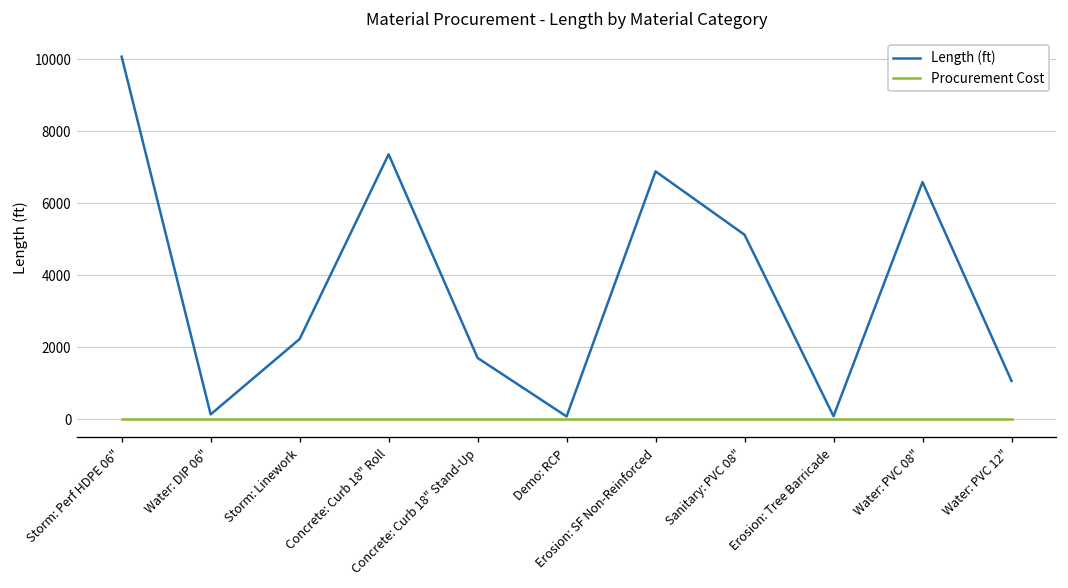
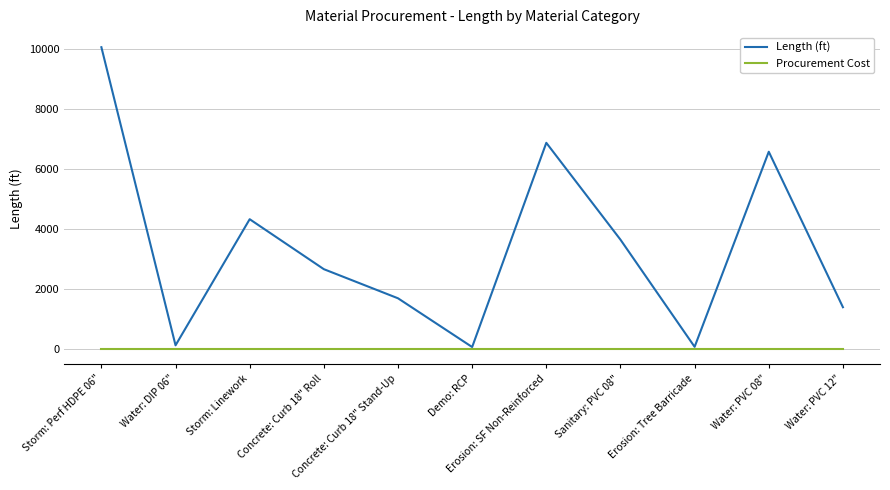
  {
    "Length (ft)": {
      "Storm: Perf HDPE 06\"": 10100,
      "Water: DIP 06\"": 100,
-     "Storm: Linework": 2200,
-     "Concrete: Curb 18\" Roll": 7400,
+     "Storm: Linework": 4300,
+     "Concrete: Curb 18\" Roll": 2700,
      "Concrete: Curb 18\" Stand-Up": 1700,
      "Erosion: SF Non-Reinforced": 6900,
-     "Sanitary: PVC 08\"": 5100,
+     "Sanitary: PVC 08\"": 3700,
      "Water: PVC 08\"": 6600,
-     "Water: PVC 12\"": 1100
+     "Water: PVC 12\"": 1400
    },
    "Procurement Cost": {
      "Storm: Perf HDPE 06\"": 0,
      "Water: DIP 06\"": 0,
      "Storm: Linework": 0,
      "Concrete: Curb 18\" Roll": 0,
      "Concrete: Curb 18\" Stand-Up": 0,
      "Erosion: SF Non-Reinforced": 0,
      "Sanitary: PVC 08\"": 0,
      "Water: PVC 08\"": 0,
      "Water: PVC 12\"": 0
    }
  }
